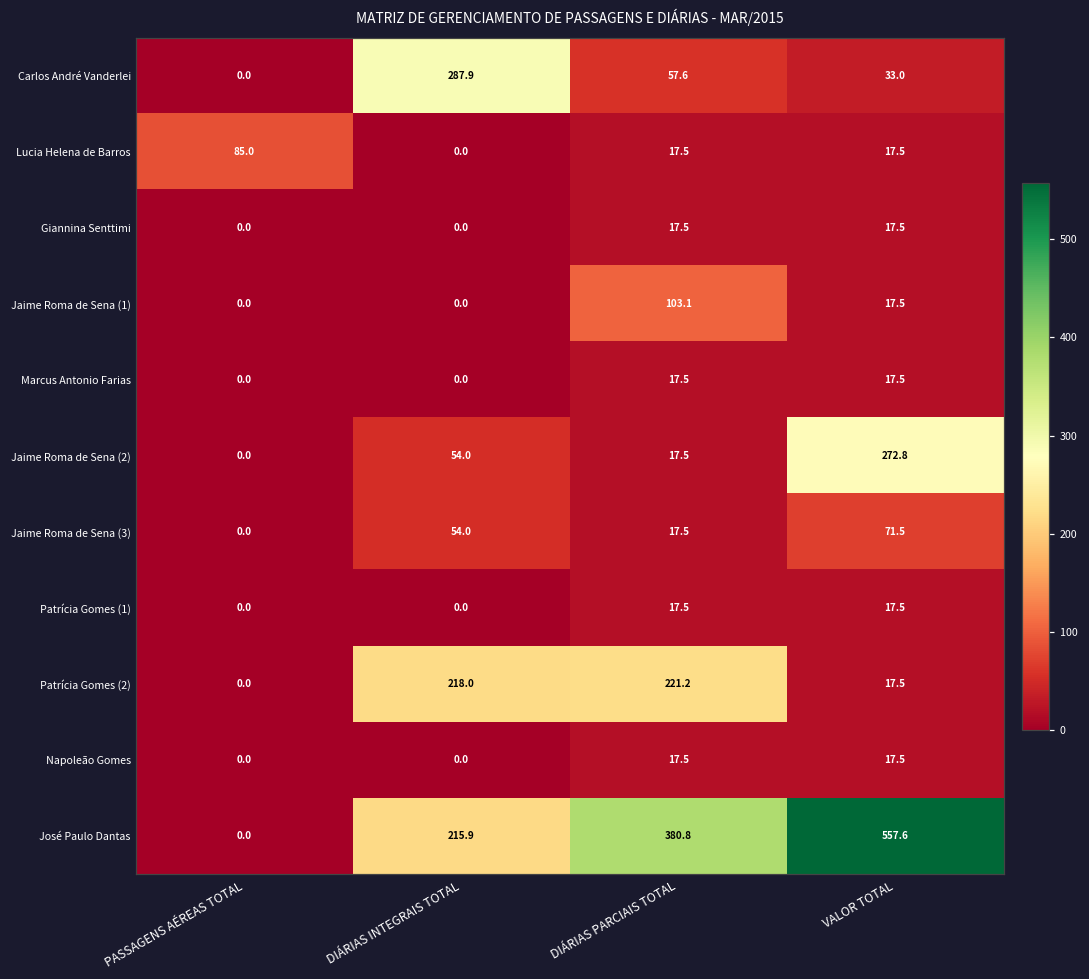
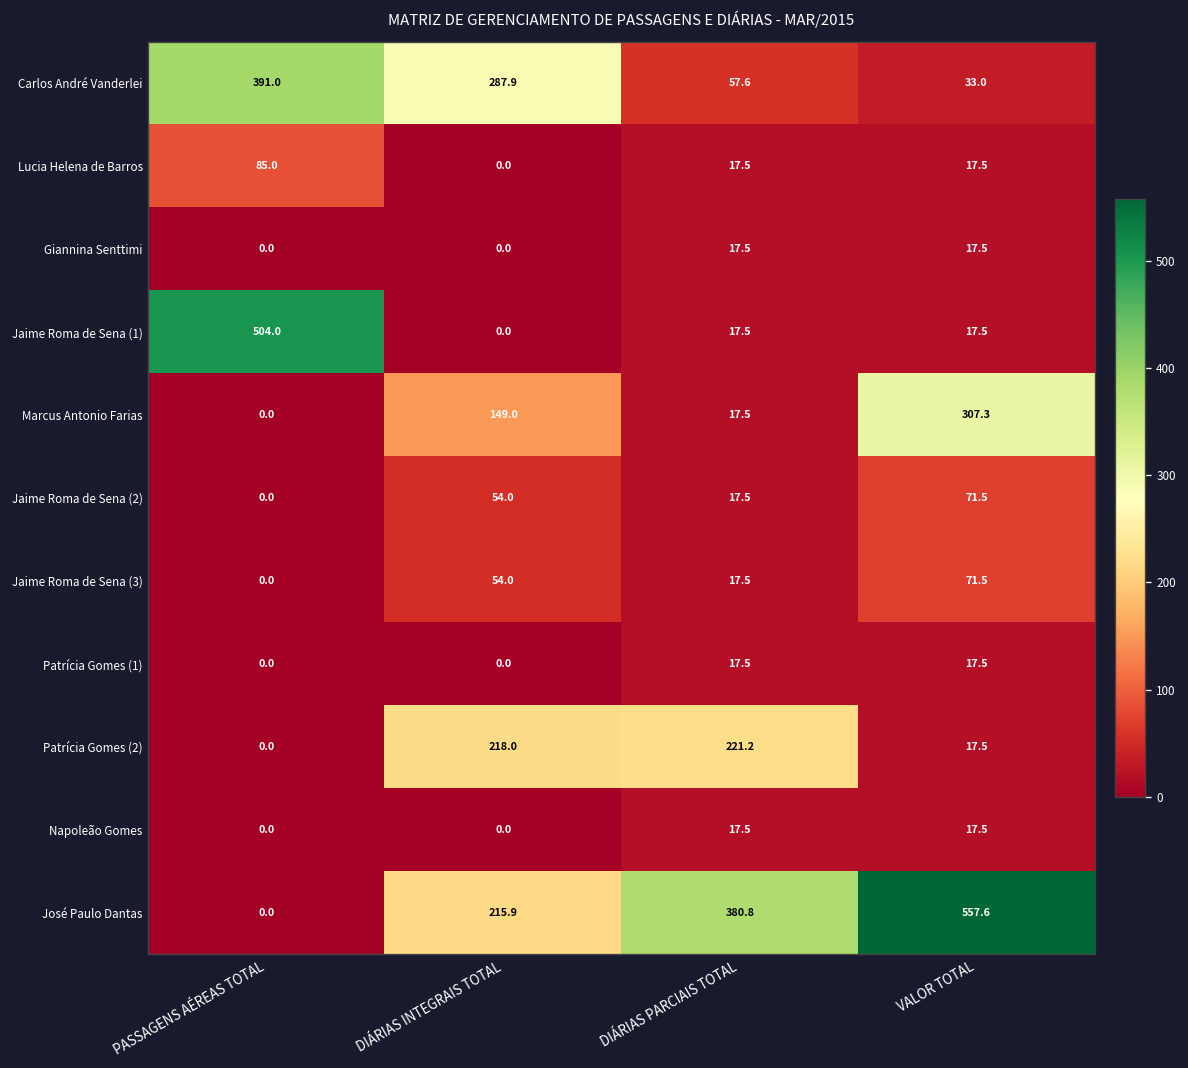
  {
    "Carlos André Vanderlei": {
-     "PASSAGENS AÉREAS TOTAL": 0.0,
+     "PASSAGENS AÉREAS TOTAL": 391.0,
      "DIÁRIAS INTEGRAIS TOTAL": 287.9,
      "DIÁRIAS PARCIAIS TOTAL": 57.6,
      "VALOR TOTAL": 33.0
    },
    "Lucia Helena de Barros": {
      "PASSAGENS AÉREAS TOTAL": 85.0,
      "DIÁRIAS INTEGRAIS TOTAL": 0.0,
      "DIÁRIAS PARCIAIS TOTAL": 17.5,
      "VALOR TOTAL": 17.5
    },
    "Giannina Senttimi": {
      "PASSAGENS AÉREAS TOTAL": 0.0,
      "DIÁRIAS INTEGRAIS TOTAL": 0.0,
      "DIÁRIAS PARCIAIS TOTAL": 17.5,
      "VALOR TOTAL": 17.5
    },
    "Jaime Roma de Sena (1)": {
-     "PASSAGENS AÉREAS TOTAL": 0.0,
+     "PASSAGENS AÉREAS TOTAL": 504.0,
      "DIÁRIAS INTEGRAIS TOTAL": 0.0,
-     "DIÁRIAS PARCIAIS TOTAL": 103.1,
+     "DIÁRIAS PARCIAIS TOTAL": 17.5,
      "VALOR TOTAL": 17.5
    },
    "Marcus Antonio Farias": {
      "PASSAGENS AÉREAS TOTAL": 0.0,
-     "DIÁRIAS INTEGRAIS TOTAL": 0.0,
+     "DIÁRIAS INTEGRAIS TOTAL": 149.0,
      "DIÁRIAS PARCIAIS TOTAL": 17.5,
-     "VALOR TOTAL": 17.5
+     "VALOR TOTAL": 307.3
    },
    "Jaime Roma de Sena (2)": {
      "PASSAGENS AÉREAS TOTAL": 0.0,
      "DIÁRIAS INTEGRAIS TOTAL": 54.0,
      "DIÁRIAS PARCIAIS TOTAL": 17.5,
-     "VALOR TOTAL": 272.8
+     "VALOR TOTAL": 71.5
    },
    "Jaime Roma de Sena (3)": {
      "PASSAGENS AÉREAS TOTAL": 0.0,
      "DIÁRIAS INTEGRAIS TOTAL": 54.0,
      "DIÁRIAS PARCIAIS TOTAL": 17.5,
      "VALOR TOTAL": 71.5
    },
    "Patrícia Gomes (1)": {
      "PASSAGENS AÉREAS TOTAL": 0.0,
      "DIÁRIAS INTEGRAIS TOTAL": 0.0,
      "DIÁRIAS PARCIAIS TOTAL": 17.5,
      "VALOR TOTAL": 17.5
    },
    "Patrícia Gomes (2)": {
      "PASSAGENS AÉREAS TOTAL": 0.0,
      "DIÁRIAS INTEGRAIS TOTAL": 218.0,
      "DIÁRIAS PARCIAIS TOTAL": 221.2,
      "VALOR TOTAL": 17.5
    },
    "Napoleão Gomes": {
      "PASSAGENS AÉREAS TOTAL": 0.0,
      "DIÁRIAS INTEGRAIS TOTAL": 0.0,
      "DIÁRIAS PARCIAIS TOTAL": 17.5,
      "VALOR TOTAL": 17.5
    },
    "José Paulo Dantas": {
      "PASSAGENS AÉREAS TOTAL": 0.0,
      "DIÁRIAS INTEGRAIS TOTAL": 215.9,
      "DIÁRIAS PARCIAIS TOTAL": 380.8,
      "VALOR TOTAL": 557.6
    }
  }
